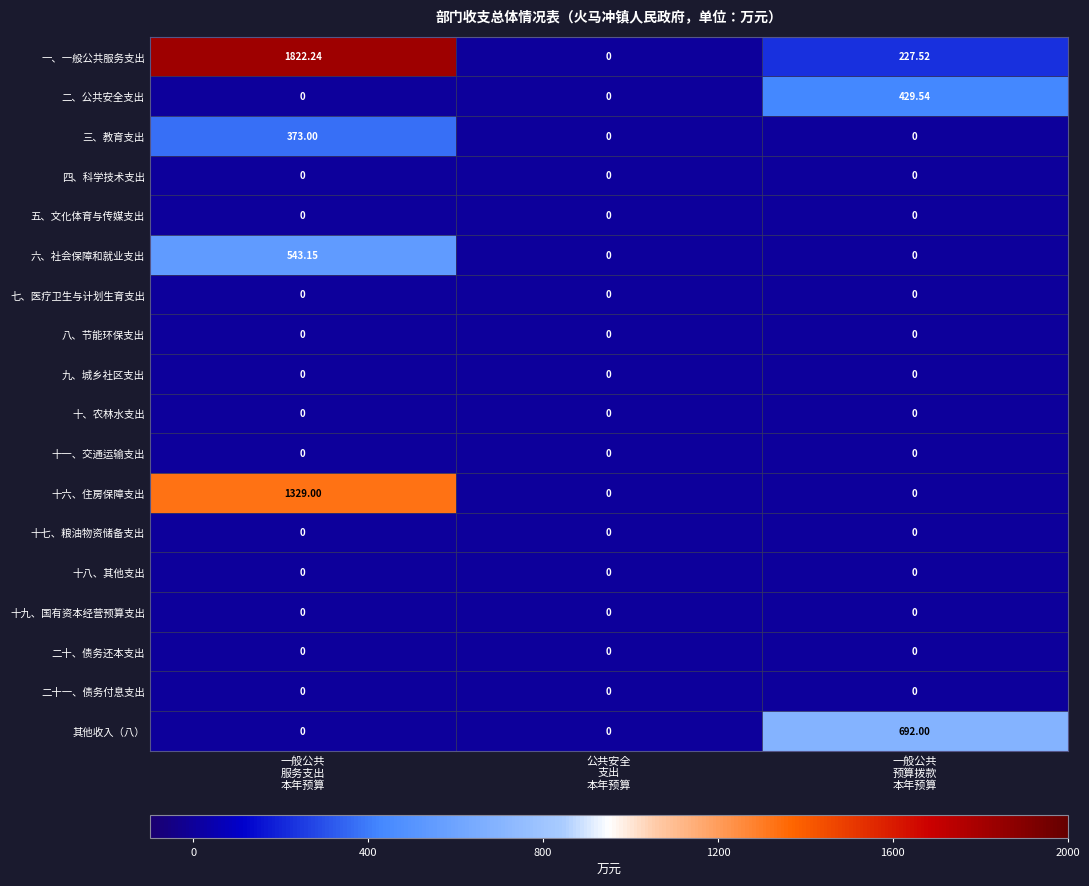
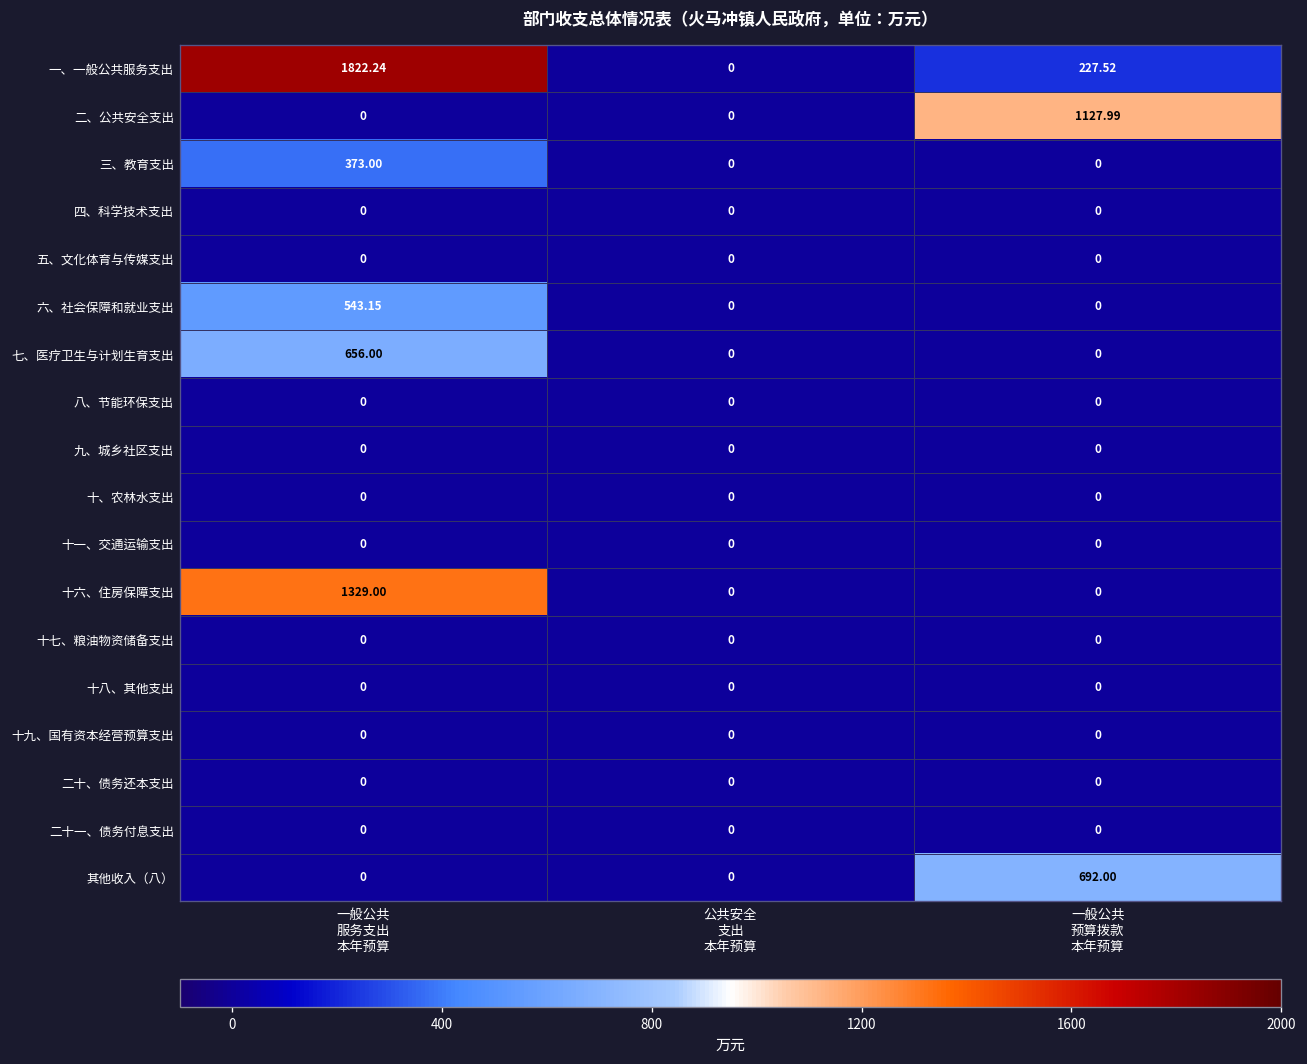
  {
    "一、一般公共服务支出": {
      "一般公共 服务支出 本年预算": 1822.24,
      "公共安全 支出 本年预算": 0,
      "一般公共 预算拨款 本年预算": 227.52
    },
    "二、公共安全支出": {
      "一般公共 服务支出 本年预算": 0,
      "公共安全 支出 本年预算": 0,
-     "一般公共 预算拨款 本年预算": 429.54
+     "一般公共 预算拨款 本年预算": 1127.99
    },
    "三、教育支出": {
      "一般公共 服务支出 本年预算": 373.00,
      "公共安全 支出 本年预算": 0,
      "一般公共 预算拨款 本年预算": 0
    },
    "四、科学技术支出": {
      "一般公共 服务支出 本年预算": 0,
      "公共安全 支出 本年预算": 0,
      "一般公共 预算拨款 本年预算": 0
    },
    "五、文化体育与传媒支出": {
      "一般公共 服务支出 本年预算": 0,
      "公共安全 支出 本年预算": 0,
      "一般公共 预算拨款 本年预算": 0
    },
    "六、社会保障和就业支出": {
      "一般公共 服务支出 本年预算": 543.15,
      "公共安全 支出 本年预算": 0,
      "一般公共 预算拨款 本年预算": 0
    },
    "七、医疗卫生与计划生育支出": {
-     "一般公共 服务支出 本年预算": 0,
+     "一般公共 服务支出 本年预算": 656.00,
      "公共安全 支出 本年预算": 0,
      "一般公共 预算拨款 本年预算": 0
    },
    "八、节能环保支出": {
      "一般公共 服务支出 本年预算": 0,
      "公共安全 支出 本年预算": 0,
      "一般公共 预算拨款 本年预算": 0
    },
    "九、城乡社区支出": {
      "一般公共 服务支出 本年预算": 0,
      "公共安全 支出 本年预算": 0,
      "一般公共 预算拨款 本年预算": 0
    },
    "十、农林水支出": {
      "一般公共 服务支出 本年预算": 0,
      "公共安全 支出 本年预算": 0,
      "一般公共 预算拨款 本年预算": 0
    },
    "十一、交通运输支出": {
      "一般公共 服务支出 本年预算": 0,
      "公共安全 支出 本年预算": 0,
      "一般公共 预算拨款 本年预算": 0
    },
    "十六、住房保障支出": {
      "一般公共 服务支出 本年预算": 1329.00,
      "公共安全 支出 本年预算": 0,
      "一般公共 预算拨款 本年预算": 0
    },
    "十七、粮油物资储备支出": {
      "一般公共 服务支出 本年预算": 0,
      "公共安全 支出 本年预算": 0,
      "一般公共 预算拨款 本年预算": 0
    },
    "十八、其他支出": {
      "一般公共 服务支出 本年预算": 0,
      "公共安全 支出 本年预算": 0,
      "一般公共 预算拨款 本年预算": 0
    },
    "十九、国有资本经营预算支出": {
      "一般公共 服务支出 本年预算": 0,
      "公共安全 支出 本年预算": 0,
      "一般公共 预算拨款 本年预算": 0
    },
    "二十、债务还本支出": {
      "一般公共 服务支出 本年预算": 0,
      "公共安全 支出 本年预算": 0,
      "一般公共 预算拨款 本年预算": 0
    },
    "二十一、债务付息支出": {
      "一般公共 服务支出 本年预算": 0,
      "公共安全 支出 本年预算": 0,
      "一般公共 预算拨款 本年预算": 0
    },
    "其他收入（八）": {
      "一般公共 服务支出 本年预算": 0,
      "公共安全 支出 本年预算": 0,
      "一般公共 预算拨款 本年预算": 692.00
    }
  }
